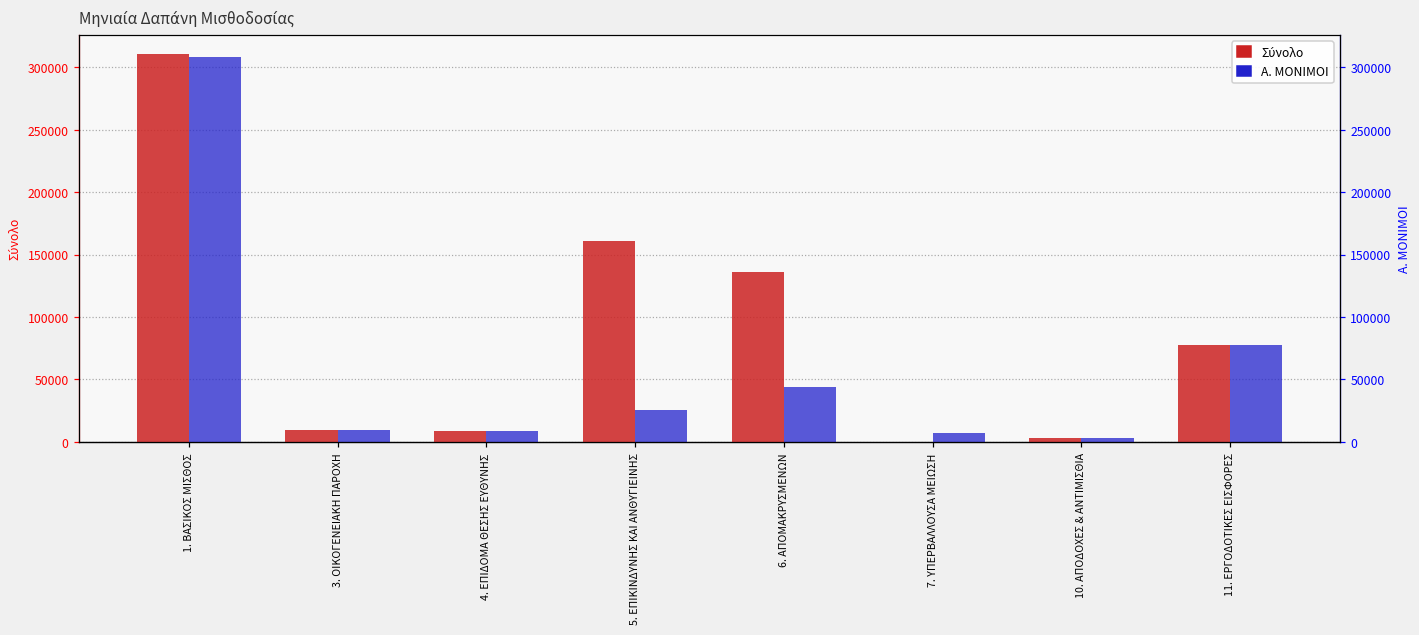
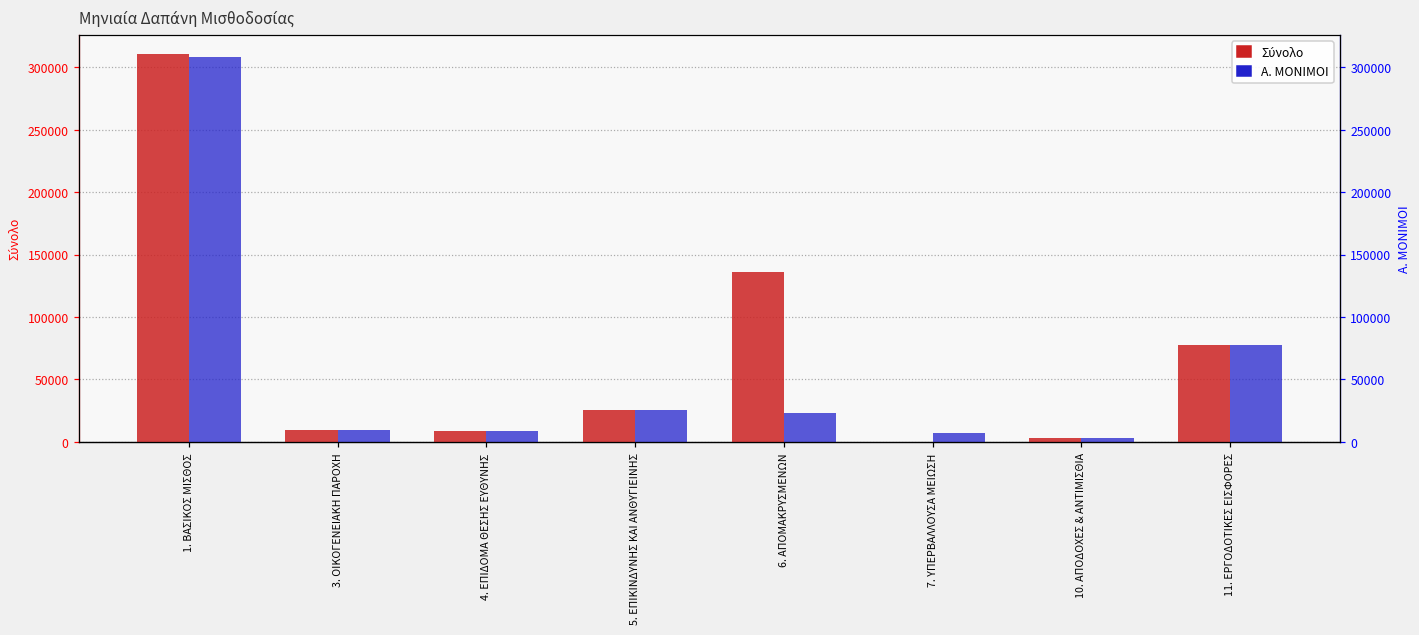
  {
    "Σύνολο": {
      "1. ΒΑΣΙΚΟΣ ΜΙΣΘΟΣ": 310000,
      "3. ΟΙΚΟΓΕΝΕΙΑΚΗ ΠΑΡΟΧΗ": 9000,
      "4. ΕΠΙΔΟΜΑ ΘΕΣΗΣ ΕΥΘΥΝΗΣ": 8000,
-     "5. ΕΠΙΚΙΝΔΥΝΗΣ ΚΑΙ ΑΝΘΥΓΙΕΙΝΗΣ": 161000,
+     "5. ΕΠΙΚΙΝΔΥΝΗΣ ΚΑΙ ΑΝΘΥΓΙΕΙΝΗΣ": 25000,
      "6. ΑΠΟΜΑΚΡΥΣΜΕΝΩΝ": 136000,
      "10. ΑΠΟΔΟΧΕΣ & ΑΝΤΙΜΙΣΘΙΑ": 3000,
      "11. ΕΡΓΟΔΟΤΙΚΕΣ ΕΙΣΦΟΡΕΣ": 78000
    },
    "Α. ΜΟΝΙΜΟΙ": {
      "1. ΒΑΣΙΚΟΣ ΜΙΣΘΟΣ": 309000,
      "3. ΟΙΚΟΓΕΝΕΙΑΚΗ ΠΑΡΟΧΗ": 9000,
      "4. ΕΠΙΔΟΜΑ ΘΕΣΗΣ ΕΥΘΥΝΗΣ": 8000,
      "5. ΕΠΙΚΙΝΔΥΝΗΣ ΚΑΙ ΑΝΘΥΓΙΕΙΝΗΣ": 25000,
-     "6. ΑΠΟΜΑΚΡΥΣΜΕΝΩΝ": 44000,
+     "6. ΑΠΟΜΑΚΡΥΣΜΕΝΩΝ": 23000,
      "7. ΥΠΕΡΒΑΛΛΟΥΣΑ ΜΕΙΩΣΗ": 7000,
      "10. ΑΠΟΔΟΧΕΣ & ΑΝΤΙΜΙΣΘΙΑ": 3000,
      "11. ΕΡΓΟΔΟΤΙΚΕΣ ΕΙΣΦΟΡΕΣ": 77000
    }
  }
